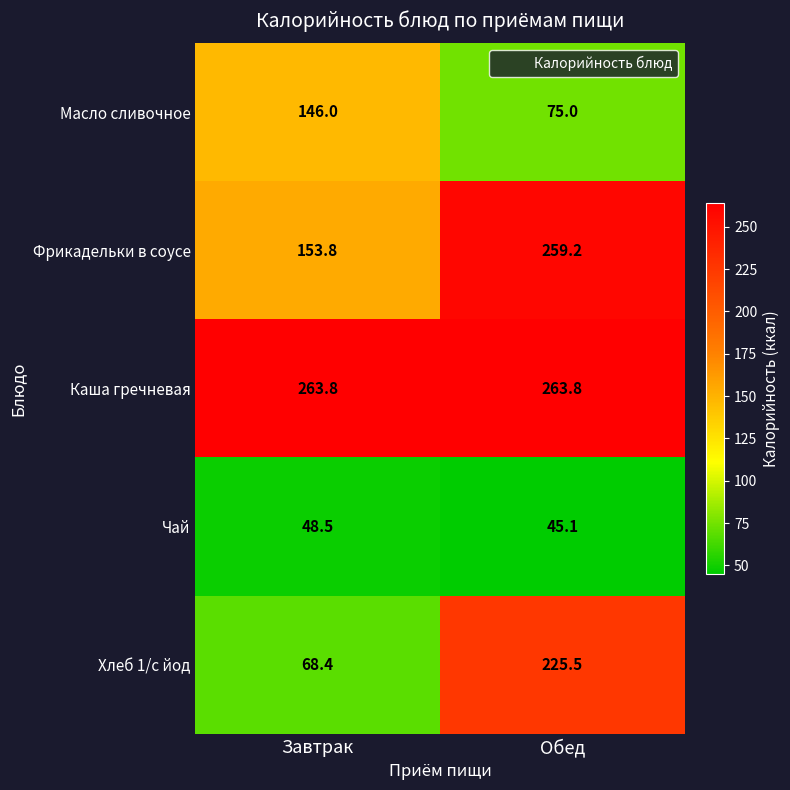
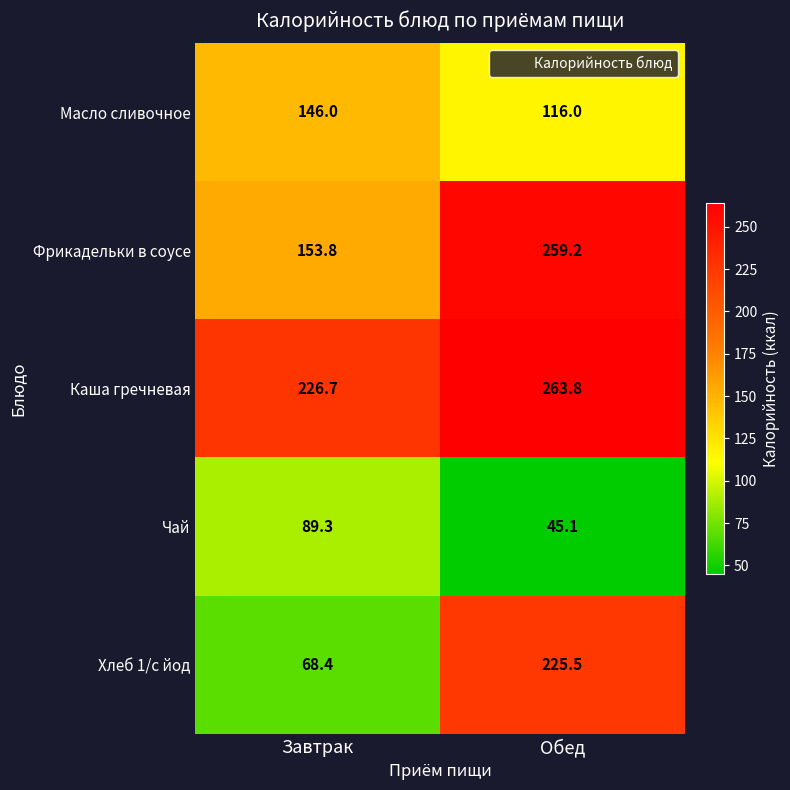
  {
    "Масло сливочное": {
      "Завтрак": 146.0,
-     "Обед": 75.0
+     "Обед": 116.0
    },
    "Фрикадельки в соусе": {
      "Завтрак": 153.8,
      "Обед": 259.2
    },
    "Каша гречневая": {
-     "Завтрак": 263.8,
+     "Завтрак": 226.7,
      "Обед": 263.8
    },
    "Чай": {
-     "Завтрак": 48.5,
+     "Завтрак": 89.3,
      "Обед": 45.1
    },
    "Хлеб 1/с йод": {
      "Завтрак": 68.4,
      "Обед": 225.5
    }
  }
